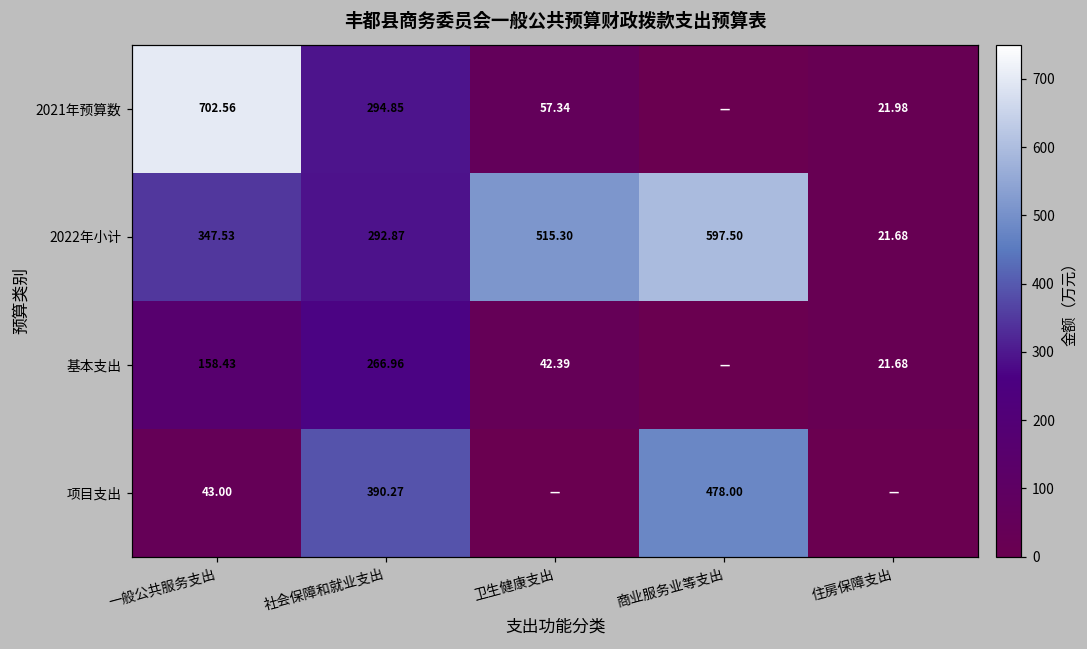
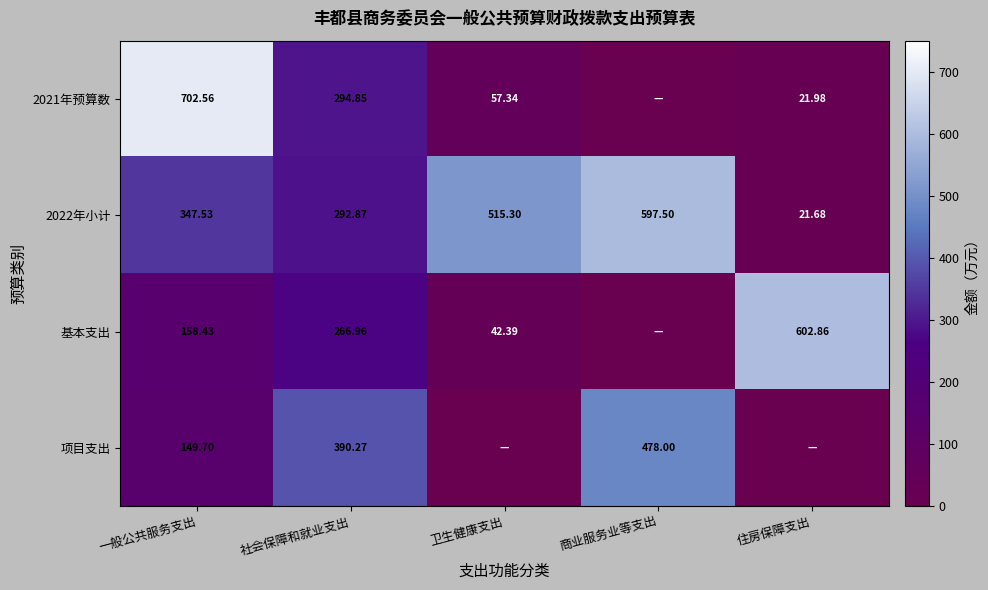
  {
    "2021年预算数": {
      "一般公共服务支出": 702.56,
      "社会保障和就业支出": 294.85,
      "卫生健康支出": 57.34,
      "住房保障支出": 21.98
    },
    "2022年小计": {
      "一般公共服务支出": 347.53,
      "社会保障和就业支出": 292.87,
      "卫生健康支出": 515.30,
      "商业服务业等支出": 597.50,
      "住房保障支出": 21.68
    },
    "基本支出": {
      "一般公共服务支出": 158.43,
      "社会保障和就业支出": 266.96,
      "卫生健康支出": 42.39,
-     "住房保障支出": 21.68
+     "住房保障支出": 602.86
    },
    "项目支出": {
-     "一般公共服务支出": 43.00,
+     "一般公共服务支出": 149.70,
      "社会保障和就业支出": 390.27,
      "商业服务业等支出": 478.00
    }
  }
